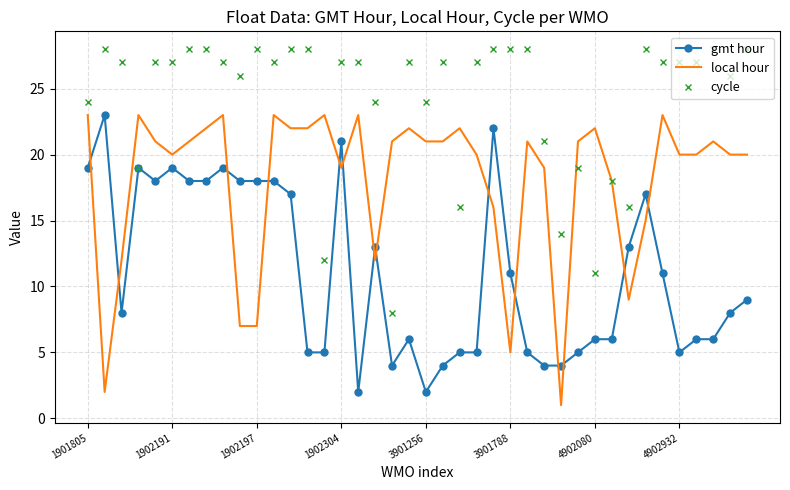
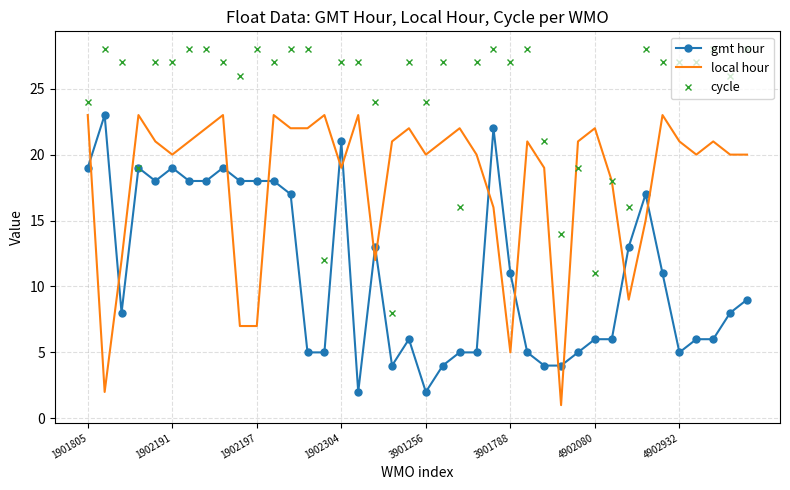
  {
    "gmt hour": {
      "1901805": 19,
      "1902191": 19,
      "1902197": 18,
      "1902304": 21,
      "3901256": 2,
      "3901788": 11,
      "4902080": 6,
      "4902932": 5
    },
    "local hour": {
      "1901805": 23,
      "1902191": 20,
      "1902197": 7,
      "1902304": 19,
-     "3901256": 21,
+     "3901256": 20,
      "3901788": 5,
      "4902080": 22,
-     "4902932": 20
+     "4902932": 21
    },
    "cycle": {
      "1901805": 24,
      "1902191": 27,
      "1902197": 28,
      "1902304": 27,
      "3901256": 24,
-     "3901788": 28,
+     "3901788": 27,
      "4902080": 11
    }
  }
